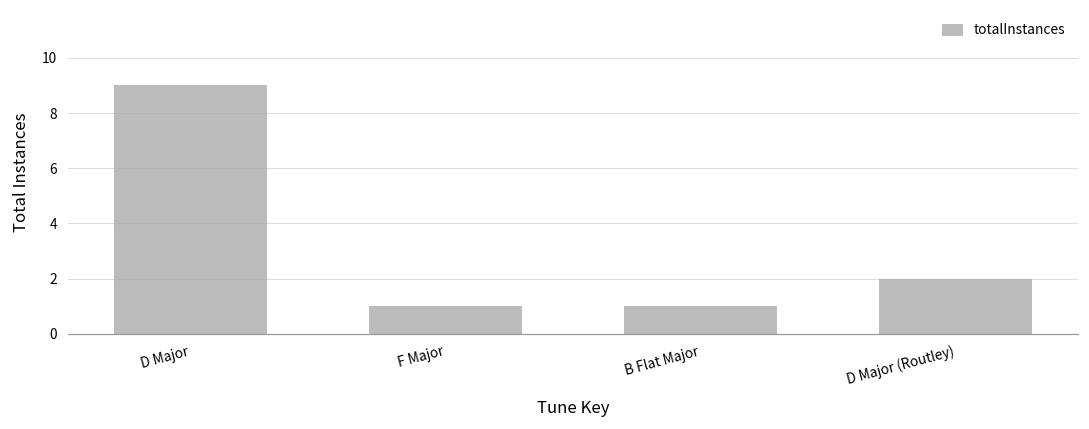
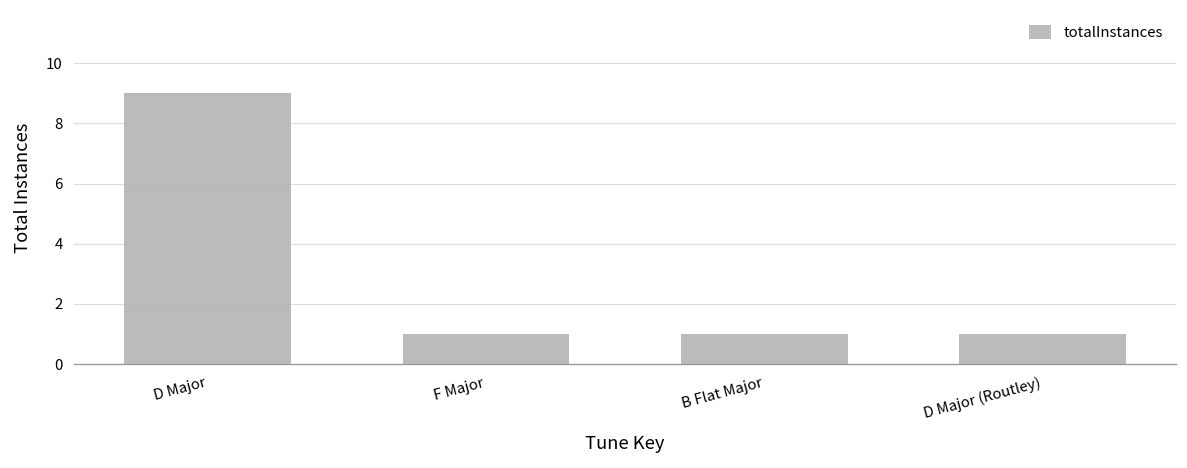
  {
    "D Major": 9,
    "F Major": 1,
    "B Flat Major": 1,
-   "D Major (Routley)": 2
+   "D Major (Routley)": 1
  }
